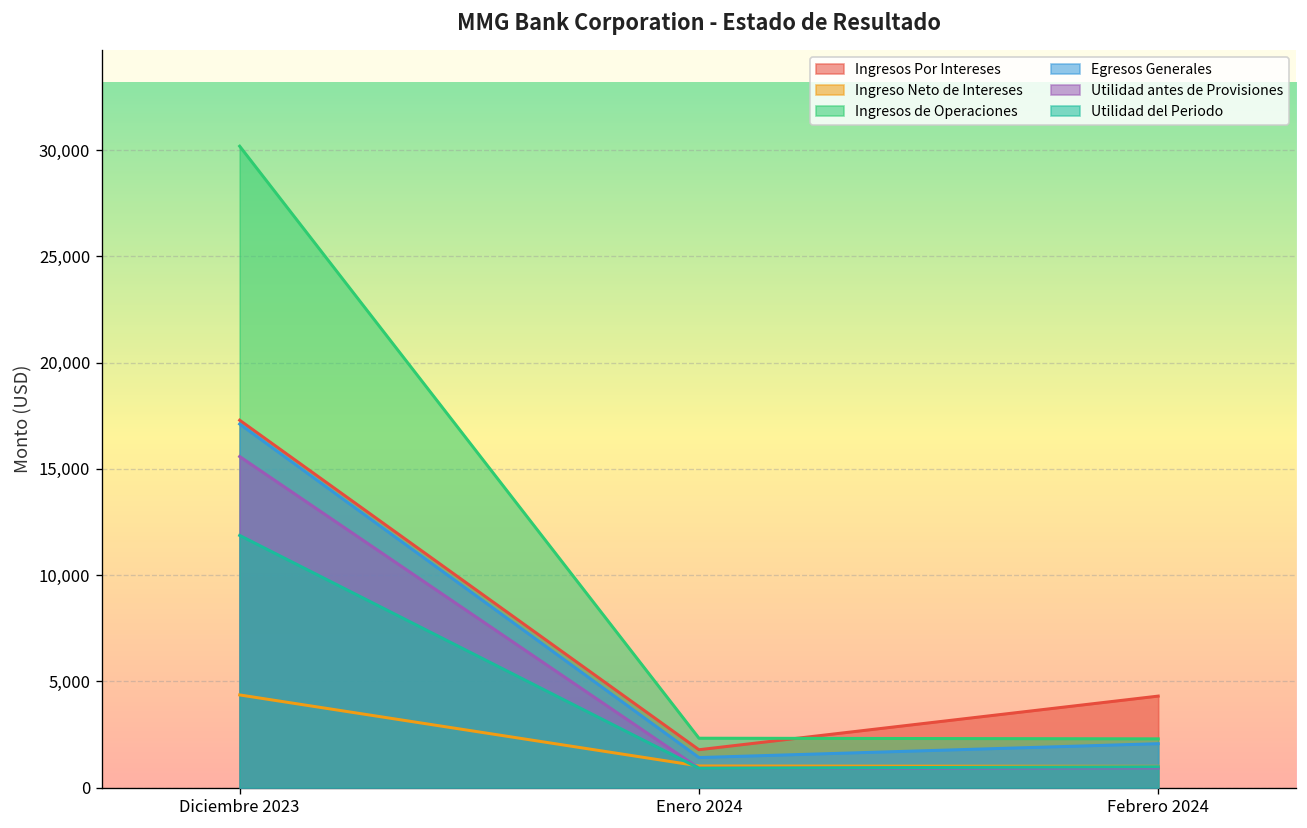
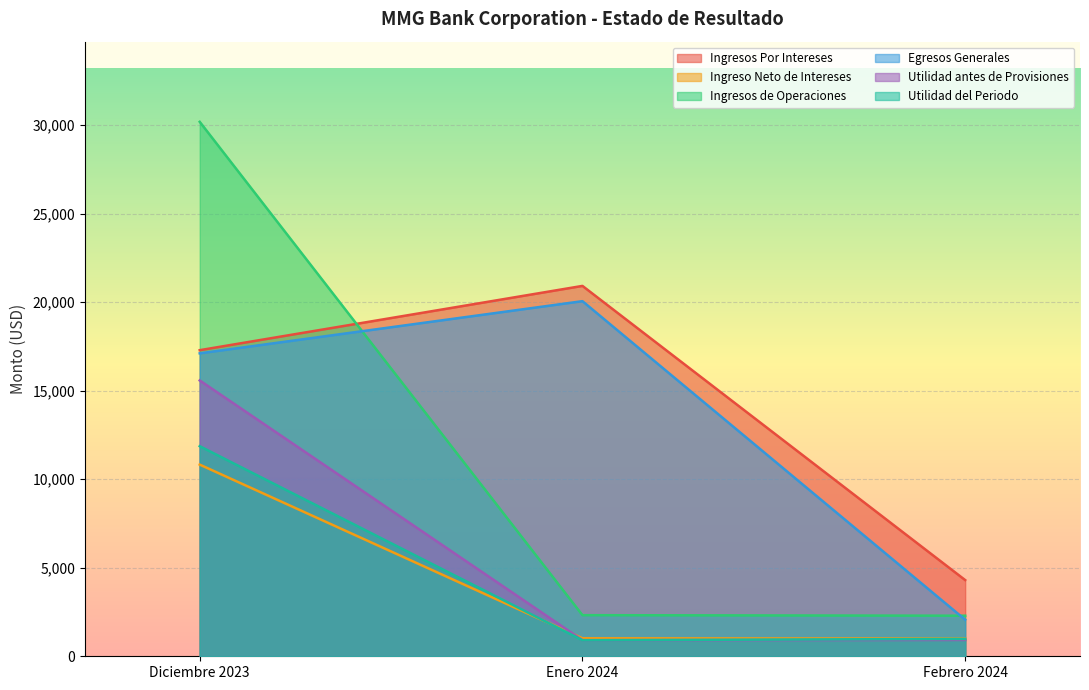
  {
    "Ingresos Por Intereses": {
      "Diciembre 2023": "17,300",
-     "Enero 2024": "1,800",
+     "Enero 2024": "20,900",
      "Febrero 2024": "4,300"
    },
    "Ingreso Neto de Intereses": {
-     "Diciembre 2023": "4,400"
+     "Diciembre 2023": "10,800"
    },
    "Egresos Generales": {
      "Diciembre 2023": "17,100",
-     "Enero 2024": "1,400",
+     "Enero 2024": "20,100",
      "Febrero 2024": "2,100"
    },
    "Utilidad antes de Provisiones": {
      "Diciembre 2023": "15,600"
    }
  }
